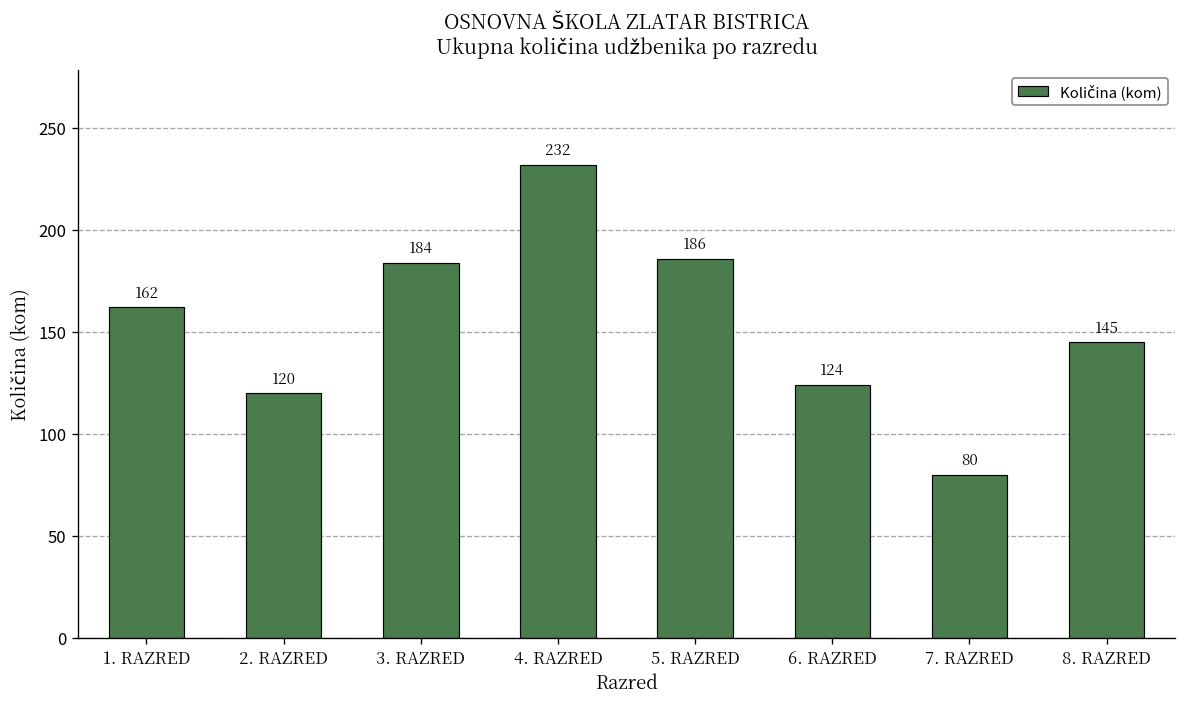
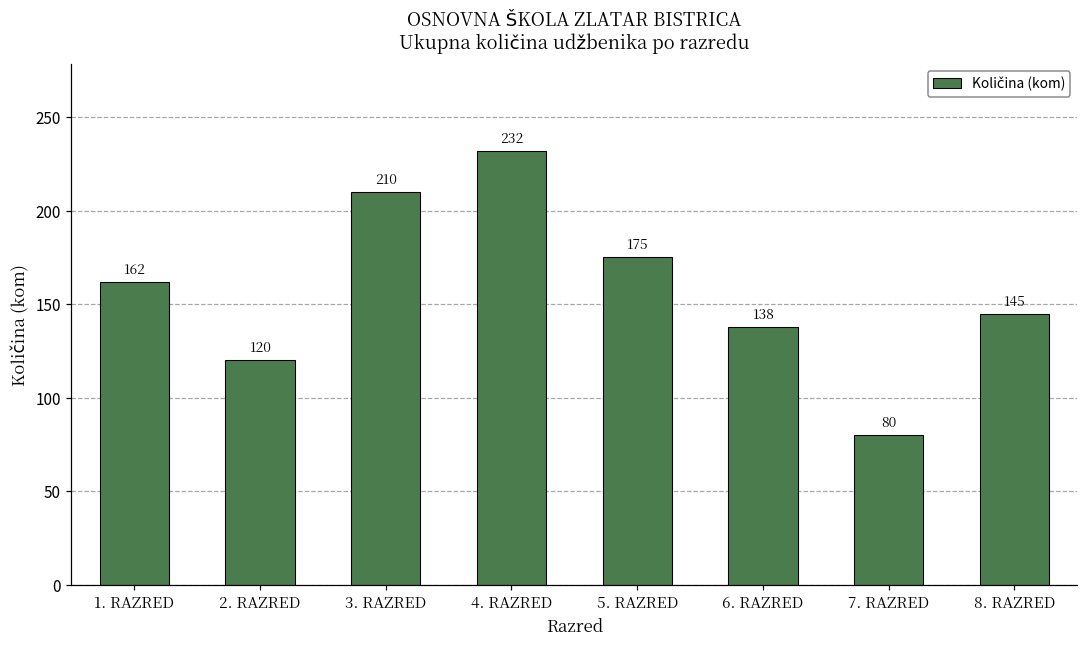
  {
    "1. RAZRED": 162,
    "2. RAZRED": 120,
-   "3. RAZRED": 184,
+   "3. RAZRED": 210,
    "4. RAZRED": 232,
-   "5. RAZRED": 186,
-   "6. RAZRED": 124,
+   "5. RAZRED": 175,
+   "6. RAZRED": 138,
    "7. RAZRED": 80,
    "8. RAZRED": 145
  }
